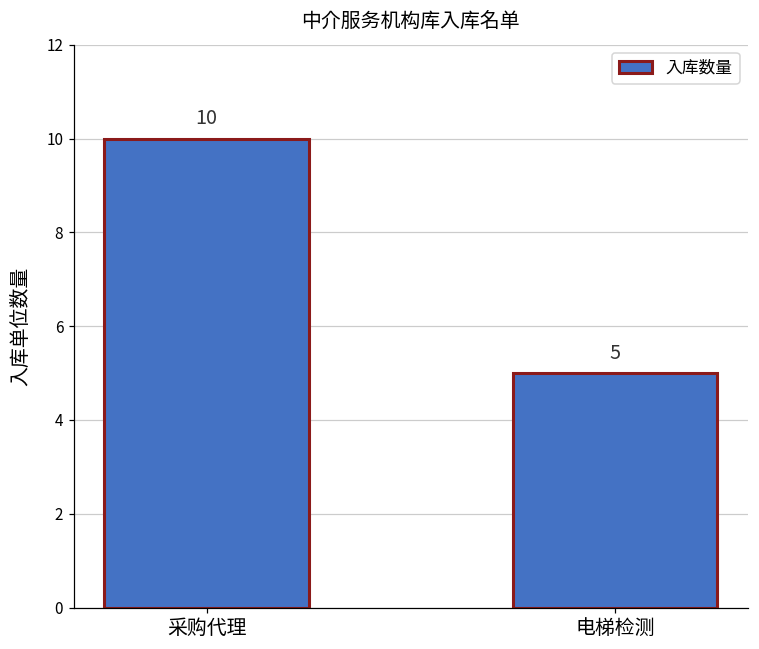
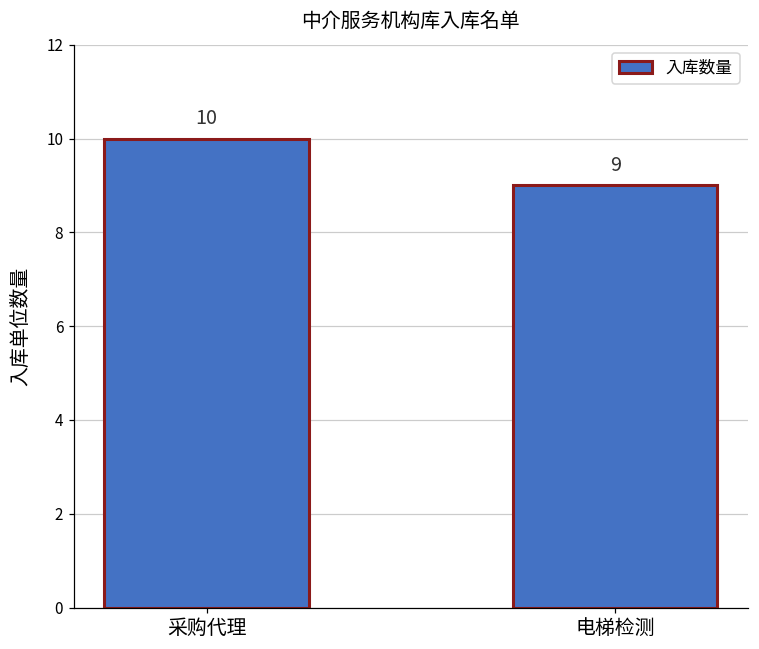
  {
    "采购代理": 10,
-   "电梯检测": 5
+   "电梯检测": 9
  }
